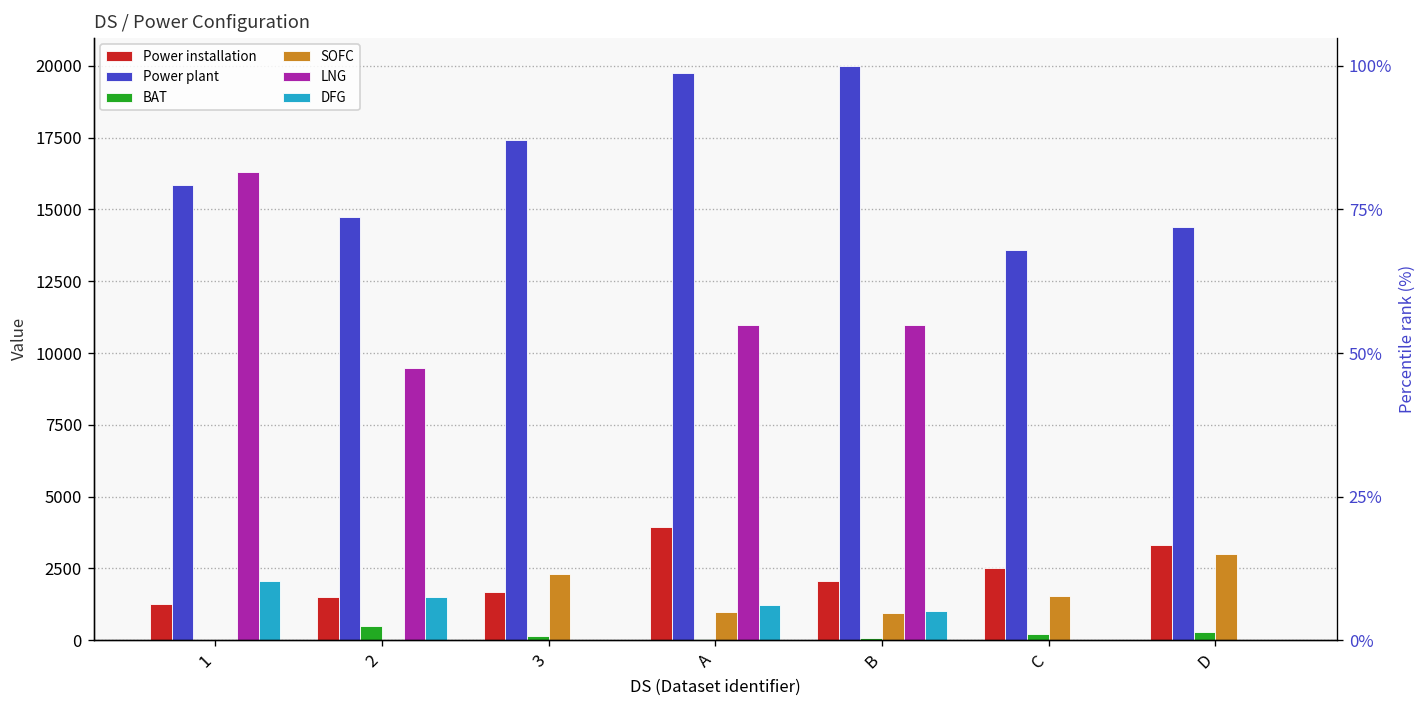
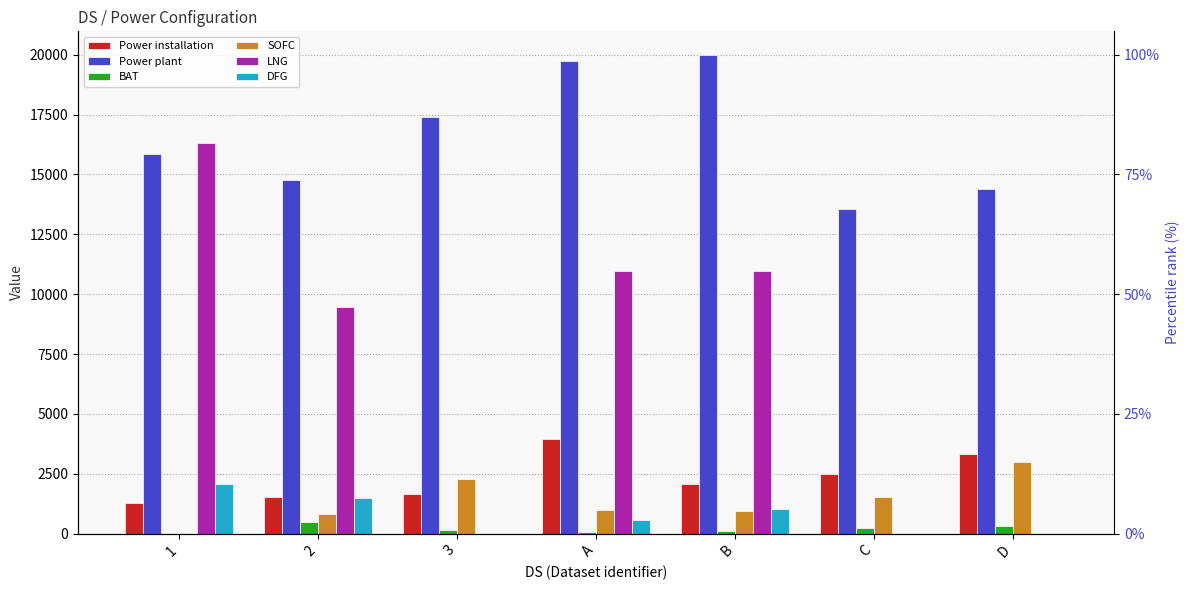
  {
    "Power installation": {
      "1": 1300,
      "2": 1500,
      "3": 1700,
      "A": 3900,
      "B": 2100,
      "C": 2500,
      "D": 3300
    },
    "Power plant": {
      "1": 15900,
      "2": 14800,
      "3": 17400,
      "A": 19700,
      "B": 20000,
      "C": 13600,
      "D": 14400
    },
    "BAT": {
      "1": 0,
      "2": 500,
      "3": 200,
      "C": 200,
      "D": 300
    },
    "SOFC": {
      "1": 0,
-     "2": 0,
+     "2": 800,
      "3": 2300,
      "A": 1000,
      "B": 900,
      "C": 1500,
      "D": 3000
    },
    "LNG": {
      "1": 16300,
      "2": 9500,
      "3": 0,
      "A": 11000,
      "B": 11000,
      "C": 0,
      "D": 0
    },
    "DFG": {
      "1": 2100,
      "2": 1500,
      "3": 0,
-     "A": 1200,
+     "A": 600,
      "B": 1000,
      "C": 0,
      "D": 0
    }
  }
